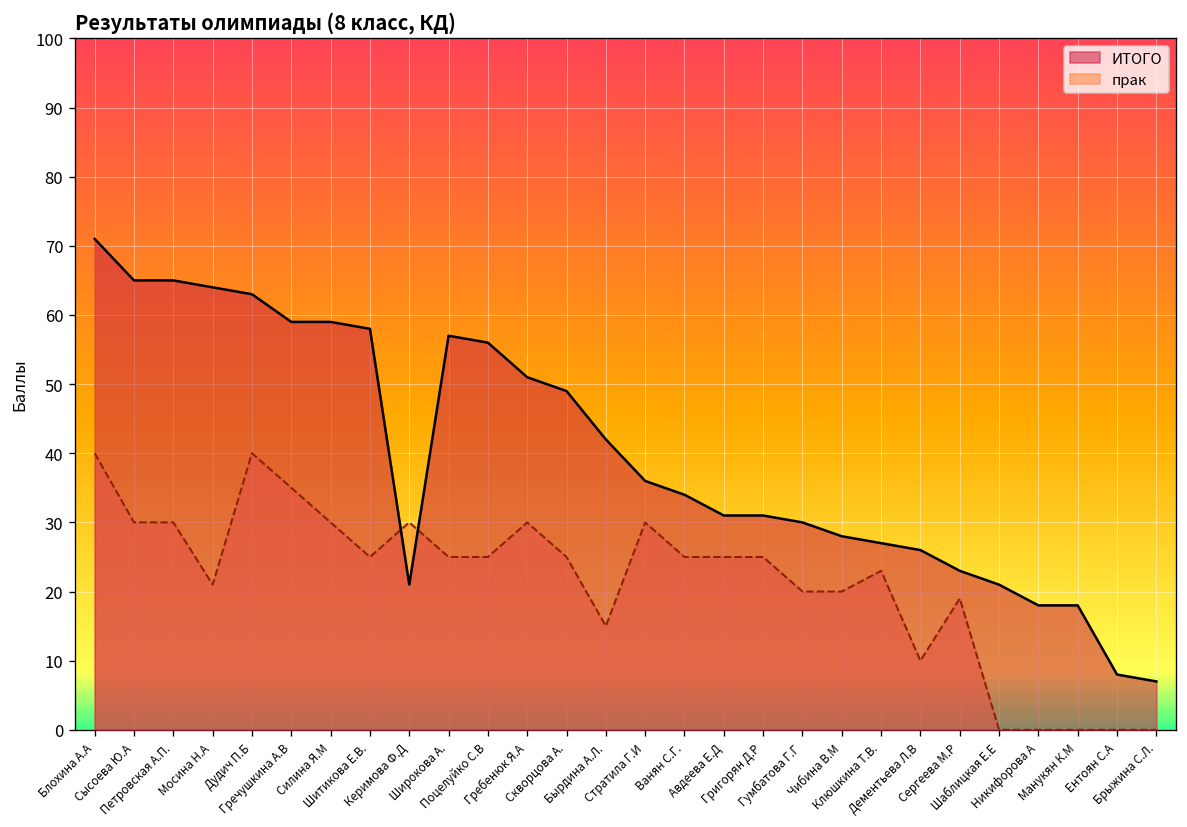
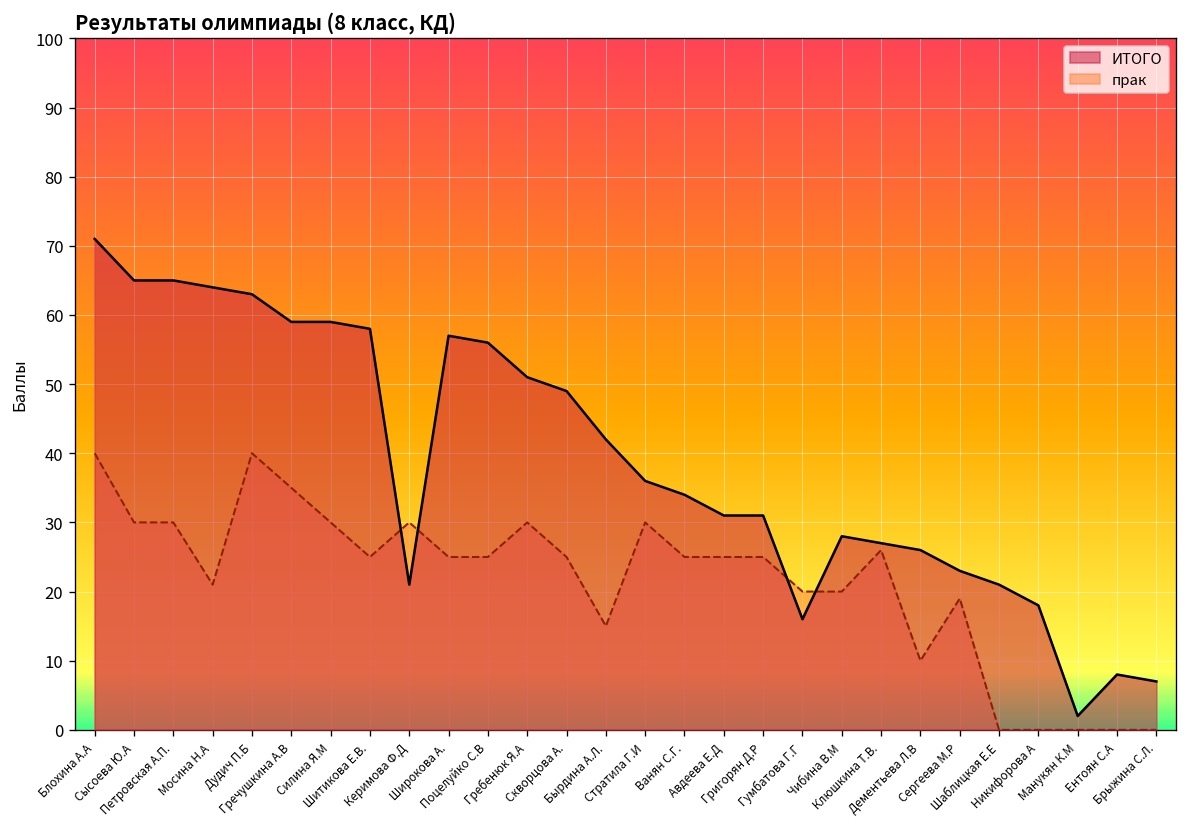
  {
    "ИТОГО": {
      "Блохина А.А": 71,
      "Сысоева Ю.А": 65,
      "Петровская А.П.": 65,
      "Мосина Н.А": 64,
      "Дудич П.Б": 63,
      "Гречушкина А.В": 59,
      "Силина Я.М": 59,
      "Шитикова Е.В.": 58,
      "Керимова Ф.Д": 21,
      "Широкова А.": 57,
      "Поцелуйко С.В": 56,
      "Гребенюк Я.А": 51,
      "Скворцова А.": 49,
      "Бырдина А.Л.": 42,
      "Стратила Г.И": 36,
      "Ванян С.Г.": 34,
      "Авдеева Е.Д": 31,
      "Григорян Д.Р": 31,
-     "Гумбатова Г.Г": 30,
+     "Гумбатова Г.Г": 16,
      "Чибина В.М": 28,
      "Клюшкина Т.В.": 27,
      "Дементьева Л.В": 26,
      "Сергеева М.Р": 23,
      "Шаблицкая Е.Е": 21,
      "Никифорова А": 18,
-     "Манукян К.М": 18,
+     "Манукян К.М": 2,
      "Ентоян С.А": 8,
      "Брыжина С.Л.": 7
    },
    "прак": {
      "Блохина А.А": 40,
      "Сысоева Ю.А": 30,
      "Петровская А.П.": 30,
      "Мосина Н.А": 21,
      "Дудич П.Б": 40,
      "Гречушкина А.В": 35,
      "Силина Я.М": 30,
      "Шитикова Е.В.": 25,
      "Керимова Ф.Д": 30,
      "Широкова А.": 25,
      "Поцелуйко С.В": 25,
      "Гребенюк Я.А": 30,
      "Скворцова А.": 25,
      "Бырдина А.Л.": 15,
      "Стратила Г.И": 30,
      "Ванян С.Г.": 25,
      "Авдеева Е.Д": 25,
      "Григорян Д.Р": 25,
      "Гумбатова Г.Г": 20,
      "Чибина В.М": 20,
-     "Клюшкина Т.В.": 23,
+     "Клюшкина Т.В.": 26,
      "Дементьева Л.В": 10,
      "Сергеева М.Р": 19,
      "Шаблицкая Е.Е": 0,
      "Никифорова А": 0,
      "Манукян К.М": 0,
      "Ентоян С.А": 0,
      "Брыжина С.Л.": 0
    }
  }
